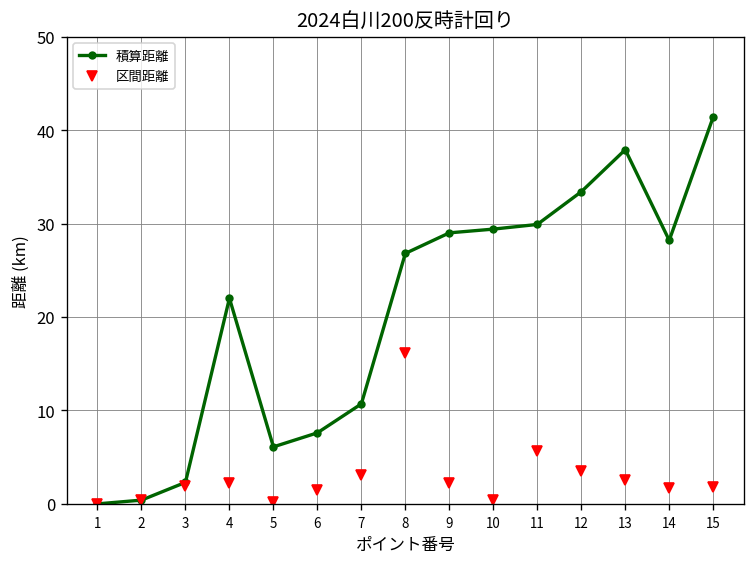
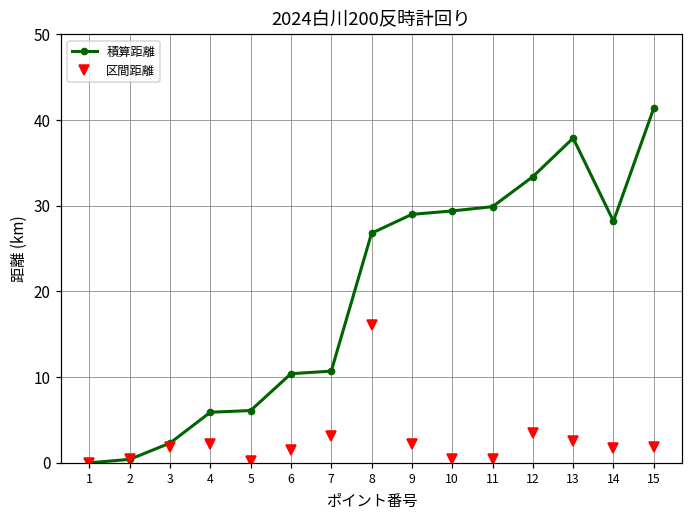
  {
    "積算距離": {
      "3": 2,
-     "4": 22,
+     "4": 6,
      "5": 6,
-     "6": 8,
+     "6": 10,
      "7": 11,
      "8": 27,
      "9": 29,
      "10": 29,
      "11": 30,
      "12": 33,
      "13": 38,
      "14": 28,
      "15": 41
    },
    "区間距離": {
      "3": 2,
      "4": 2,
      "5": 0,
      "6": 2,
      "7": 3,
      "8": 16,
      "9": 2,
      "10": 0,
-     "11": 6,
+     "11": 1,
      "12": 4,
      "13": 3,
      "14": 2,
      "15": 2
    }
  }
